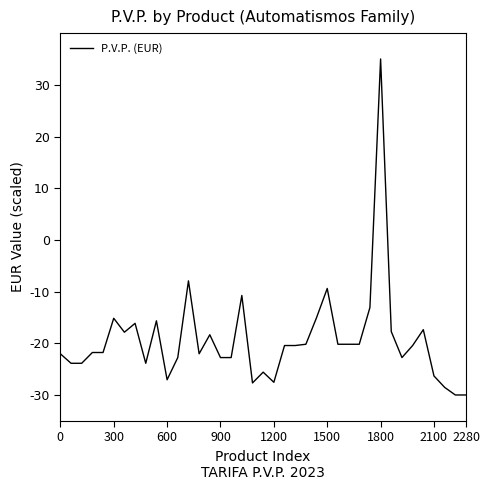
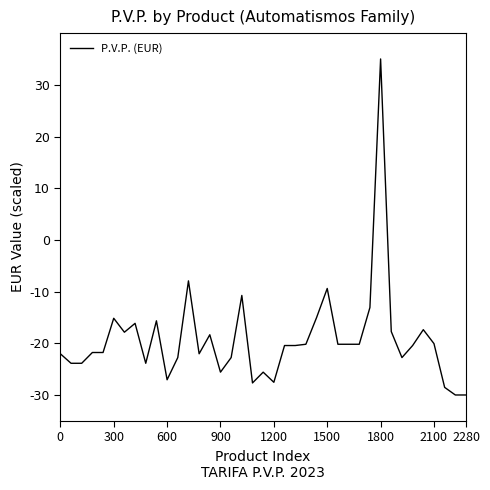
  {
    "0": -22,
    "300": -15,
    "600": -27,
-   "900": -23,
+   "900": -26,
    "1200": -28,
    "1500": -9,
    "1800": 35,
-   "2100": -26,
+   "2100": -20,
    "2280": -30
  }
